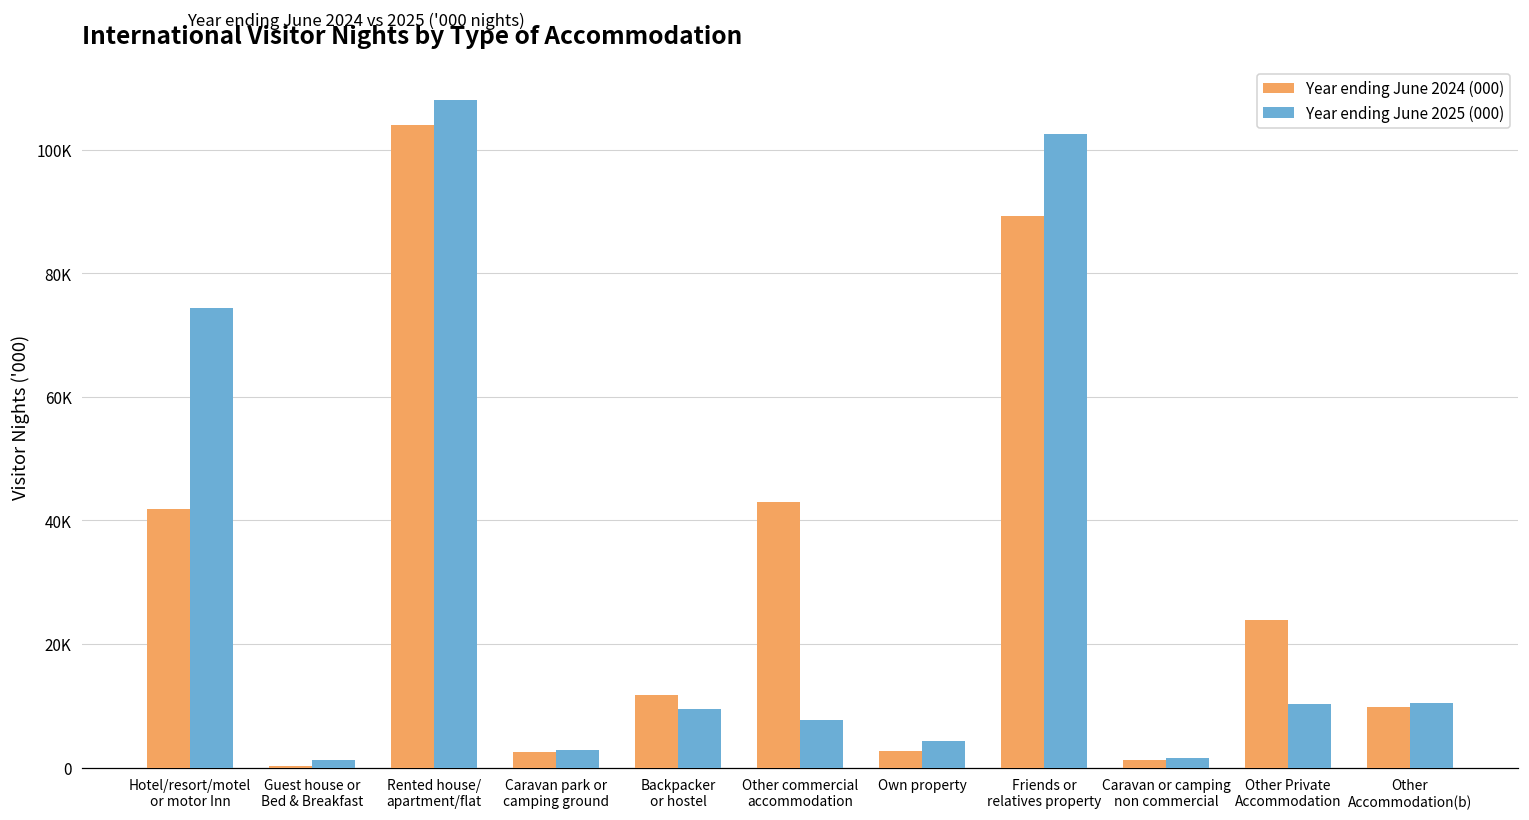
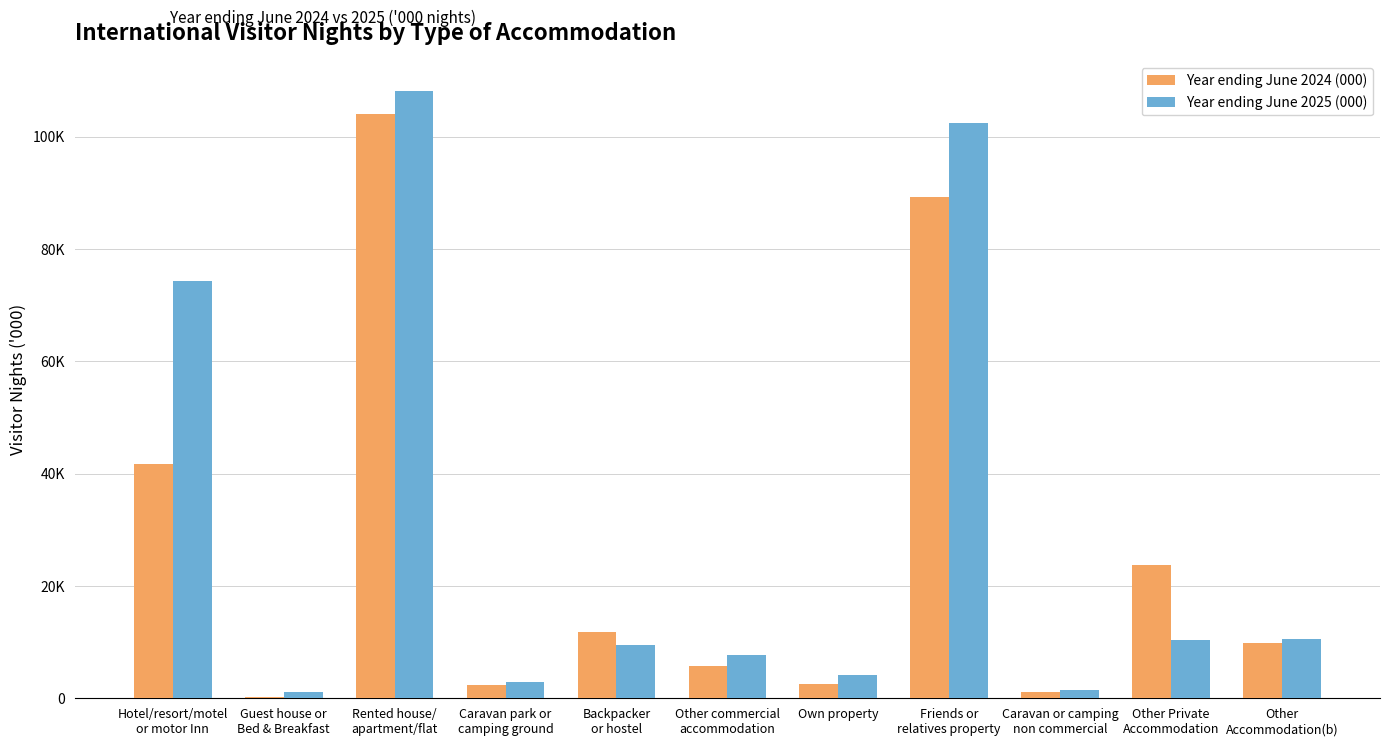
  {
    "Year ending June 2024 (000)": {
      "Hotel/resort/motel or motor Inn": 42000,
      "Rented house/ apartment/flat": 104000,
      "Caravan park or camping ground": 2000,
      "Backpacker or hostel": 12000,
-     "Other commercial accommodation": 43000,
+     "Other commercial accommodation": 6000,
      "Own property": 3000,
      "Friends or relatives property": 89000,
      "Caravan or camping non commercial": 1000,
      "Other Private Accommodation": 24000,
      "Other Accommodation(b)": 10000
    },
    "Year ending June 2025 (000)": {
      "Hotel/resort/motel or motor Inn": 74000,
      "Guest house or Bed & Breakfast": 1000,
      "Rented house/ apartment/flat": 108000,
      "Caravan park or camping ground": 3000,
      "Backpacker or hostel": 9000,
      "Other commercial accommodation": 8000,
      "Own property": 4000,
      "Friends or relatives property": 102000,
      "Caravan or camping non commercial": 2000,
      "Other Private Accommodation": 10000,
      "Other Accommodation(b)": 11000
    }
  }
